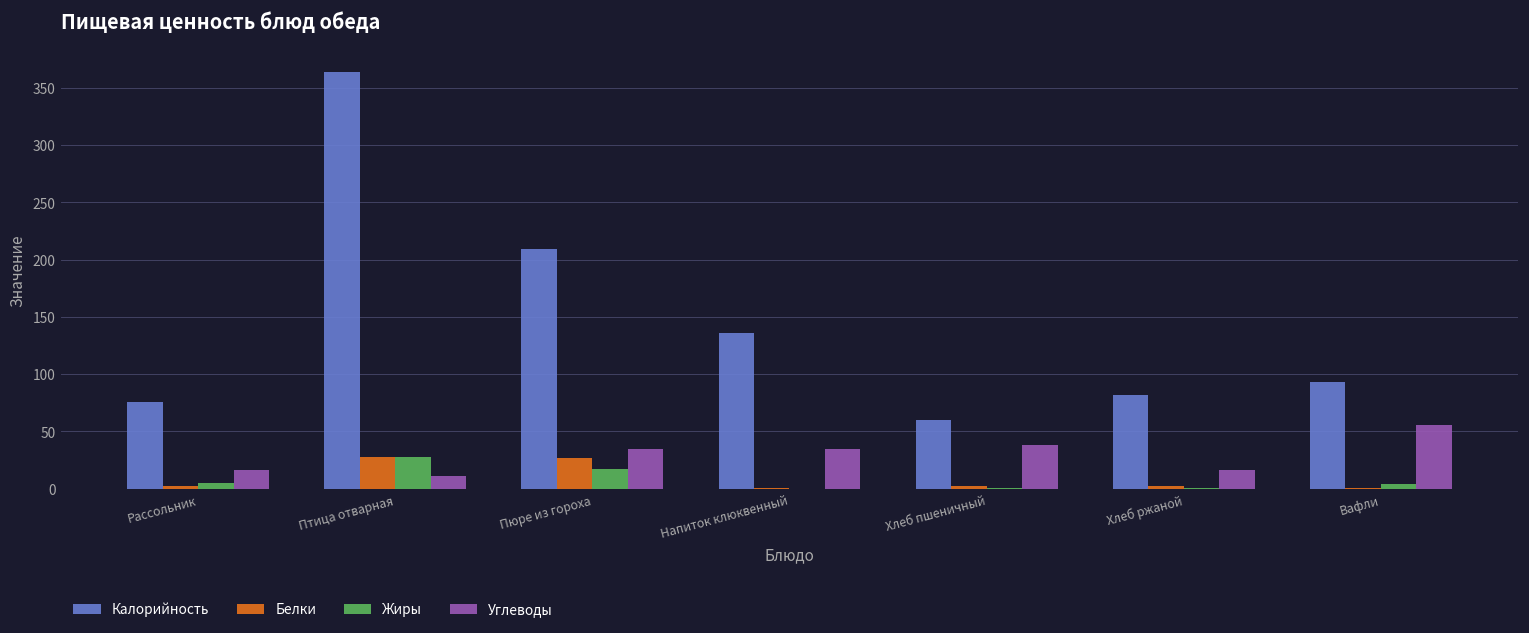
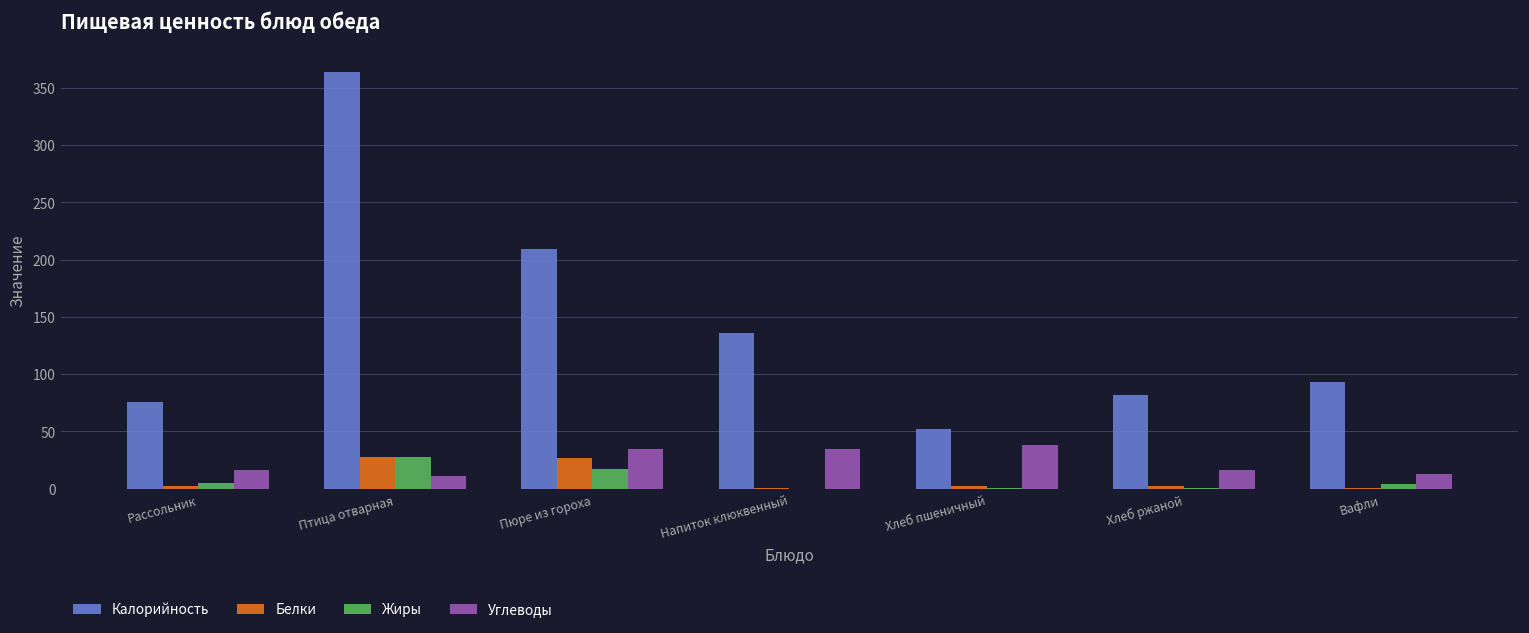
  {
    "Калорийность": {
      "Рассольник": 75,
      "Птица отварная": 364,
      "Пюре из гороха": 210,
      "Напиток клюквенный": 136,
-     "Хлеб пшеничный": 60,
+     "Хлеб пшеничный": 52,
      "Хлеб ржаной": 82,
      "Вафли": 93
    },
    "Белки": {
      "Птица отварная": 27,
      "Пюре из гороха": 27
    },
    "Жиры": {
      "Рассольник": 5,
      "Птица отварная": 27,
      "Пюре из гороха": 18,
      "Напиток клюквенный": 0,
      "Вафли": 4
    },
    "Углеводы": {
      "Рассольник": 16,
      "Птица отварная": 11,
      "Пюре из гороха": 35,
      "Напиток клюквенный": 35,
      "Хлеб пшеничный": 38,
      "Хлеб ржаной": 16,
-     "Вафли": 56
+     "Вафли": 13
    }
  }
